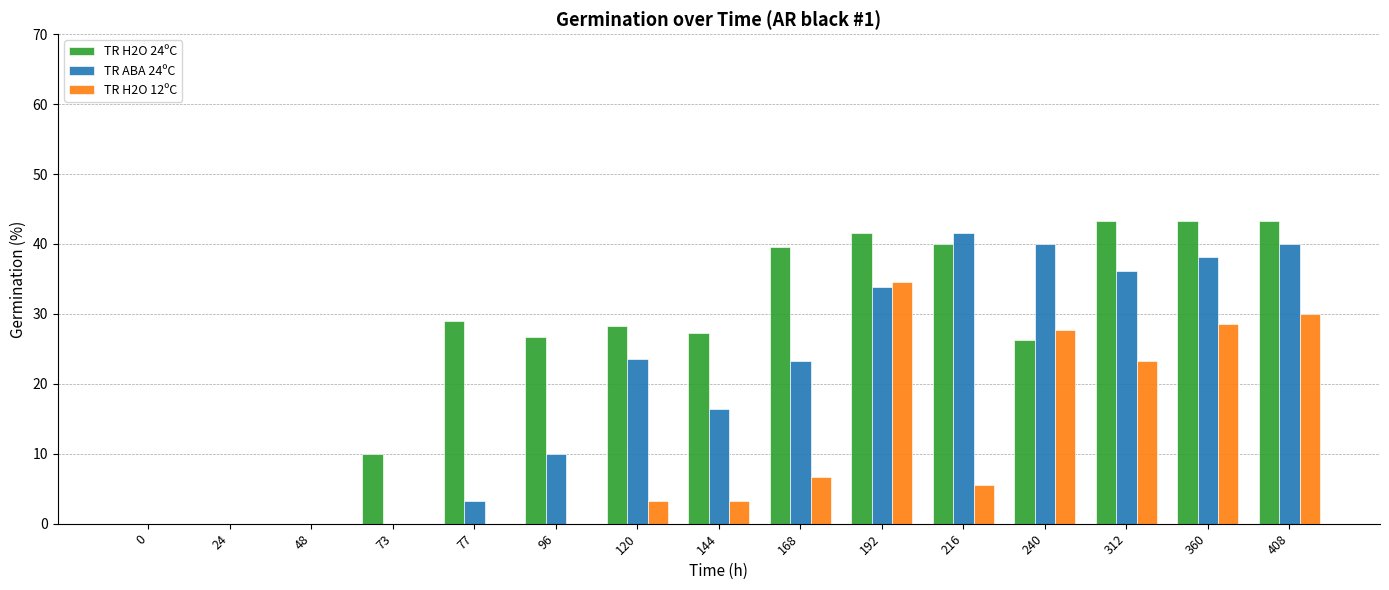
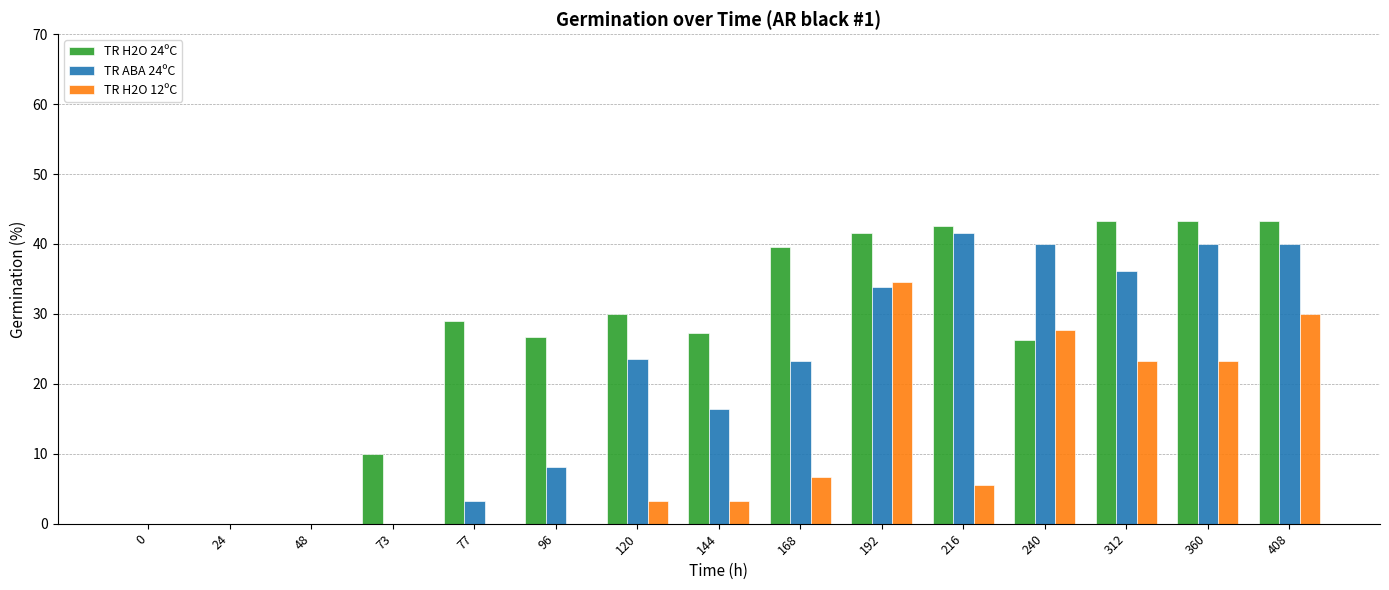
  {
    "TR H2O 24ºC": {
      "0": 0,
      "24": 0,
      "48": 0,
      "73": 10,
      "77": 29,
      "96": 27,
-     "120": 28,
+     "120": 30,
      "144": 27,
      "168": 40,
      "192": 42,
-     "216": 40,
+     "216": 43,
      "240": 26,
      "312": 43,
      "360": 43,
      "408": 43
    },
    "TR ABA 24ºC": {
      "0": 0,
      "24": 0,
      "48": 0,
      "73": 0,
      "77": 3,
-     "96": 10,
+     "96": 8,
      "120": 24,
      "144": 16,
      "168": 23,
      "192": 34,
      "216": 42,
      "240": 40,
      "312": 36,
-     "360": 38,
+     "360": 40,
      "408": 40
    },
    "TR H2O 12ºC": {
      "0": 0,
      "24": 0,
      "48": 0,
      "73": 0,
      "77": 0,
      "96": 0,
      "120": 3,
      "144": 3,
      "168": 7,
      "192": 35,
      "216": 6,
      "240": 28,
      "312": 23,
-     "360": 29,
+     "360": 23,
      "408": 30
    }
  }
